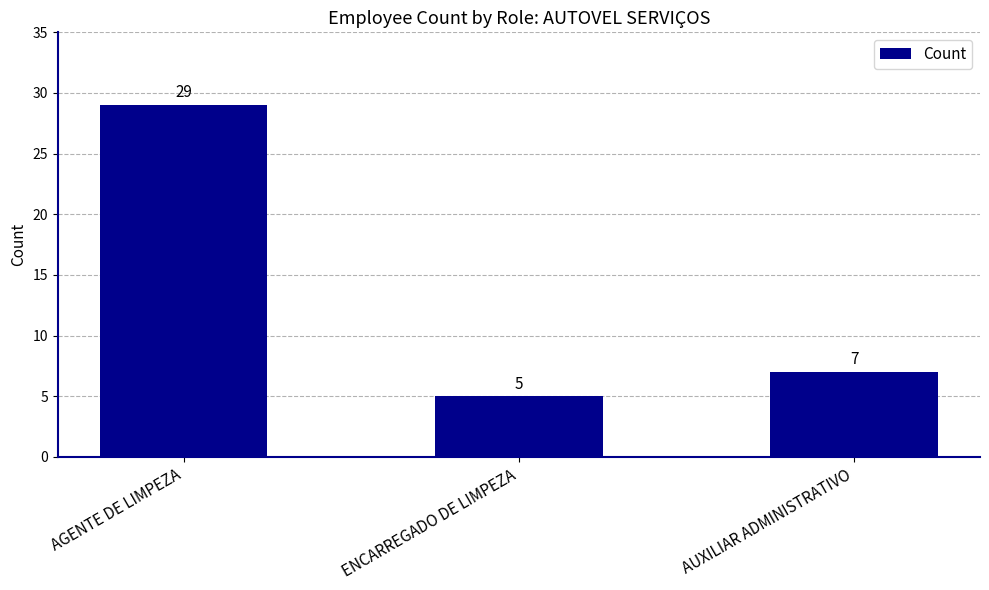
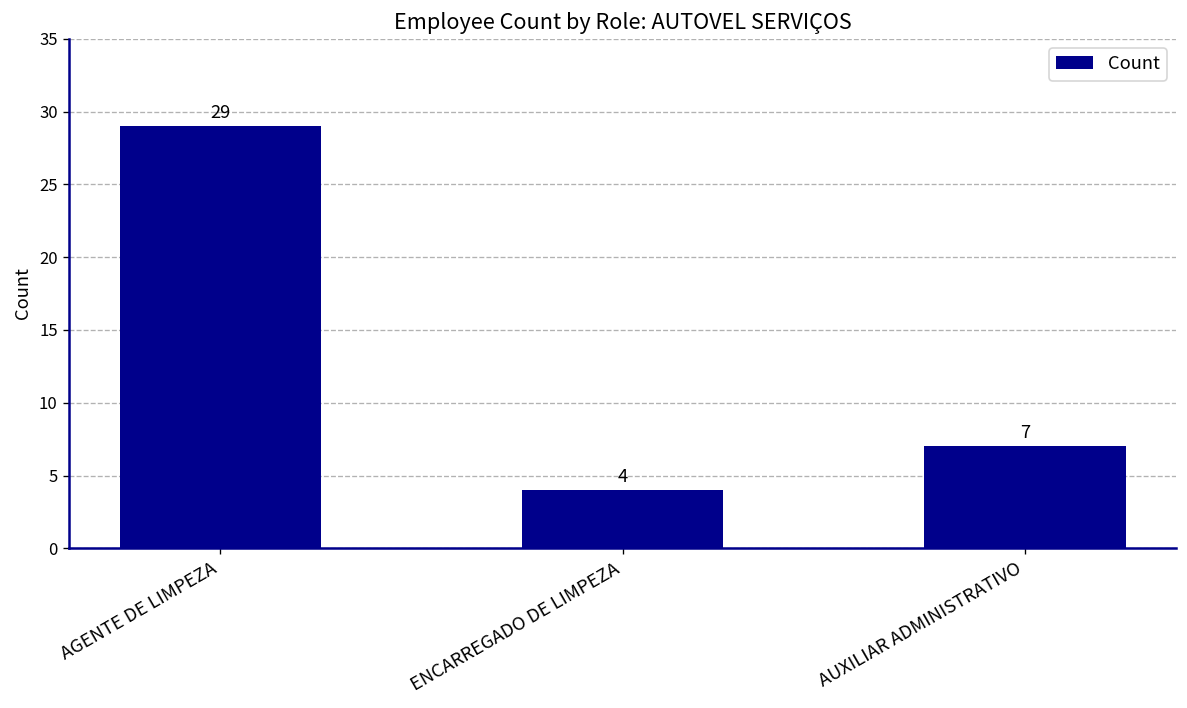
  {
    "AGENTE DE LIMPEZA": 29,
-   "ENCARREGADO DE LIMPEZA": 5,
+   "ENCARREGADO DE LIMPEZA": 4,
    "AUXILIAR ADMINISTRATIVO": 7
  }
